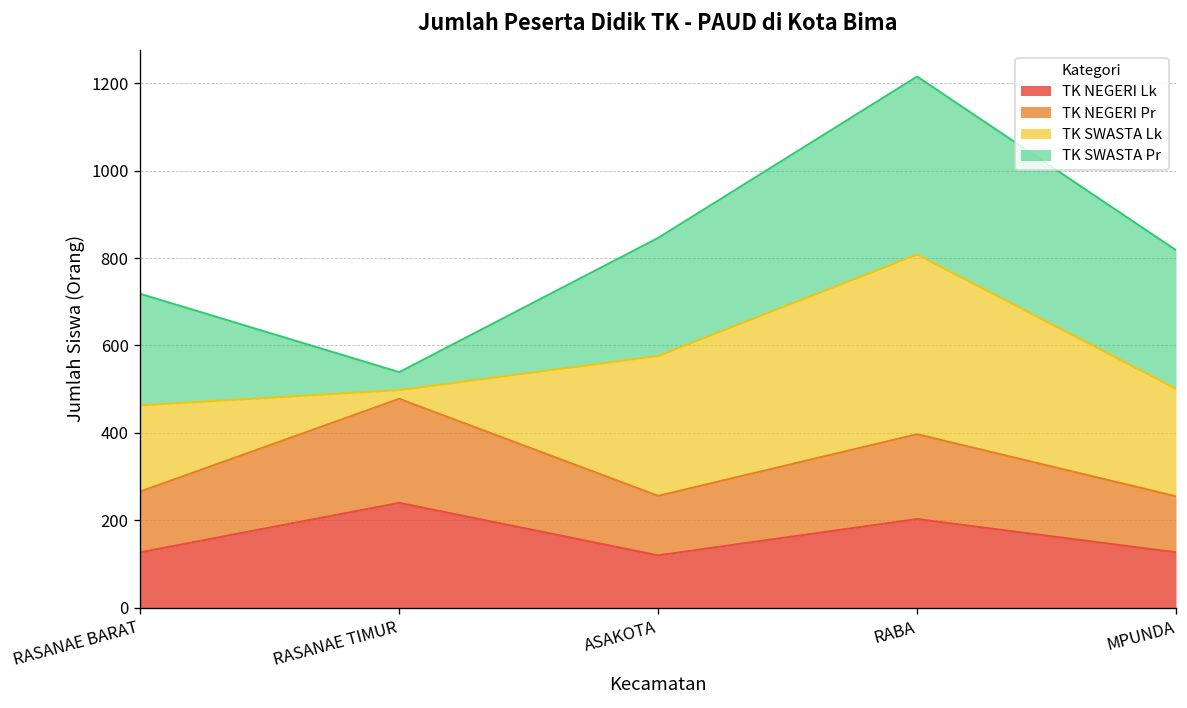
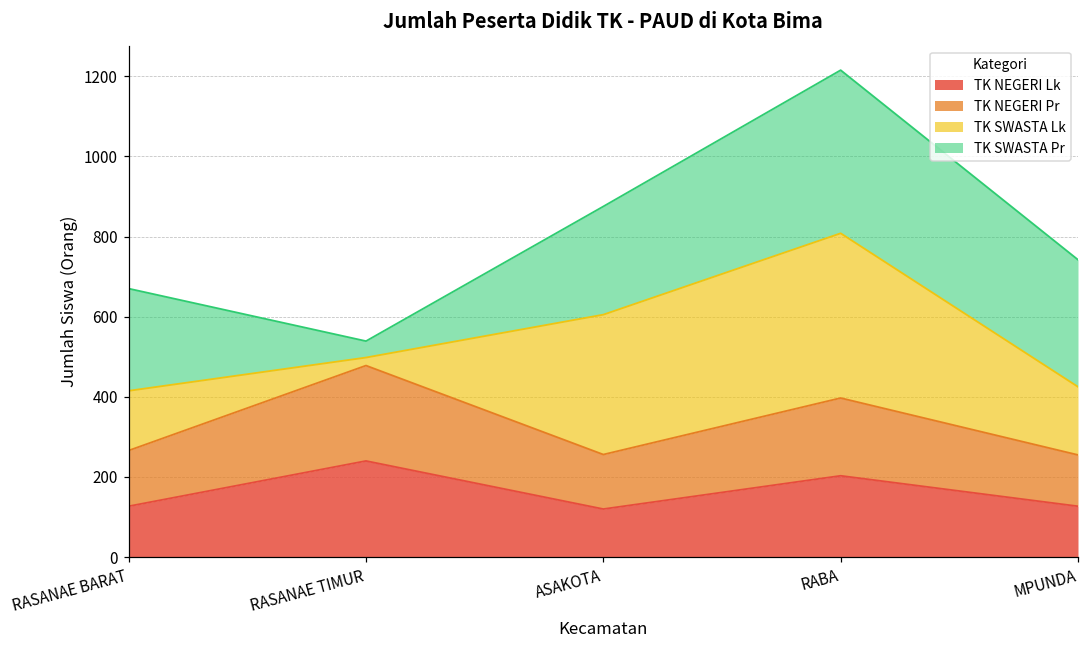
  {
    "TK SWASTA Lk": {
-     "RASANAE BARAT": 200,
+     "RASANAE BARAT": 150,
      "RASANAE TIMUR": 20,
-     "ASAKOTA": 320,
+     "ASAKOTA": 350,
      "RABA": 410,
-     "MPUNDA": 250
+     "MPUNDA": 170
    },
    "TK SWASTA Pr": {
      "RASANAE BARAT": 260,
      "RASANAE TIMUR": 40,
      "ASAKOTA": 270,
      "RABA": 410,
      "MPUNDA": 320
    }
  }
